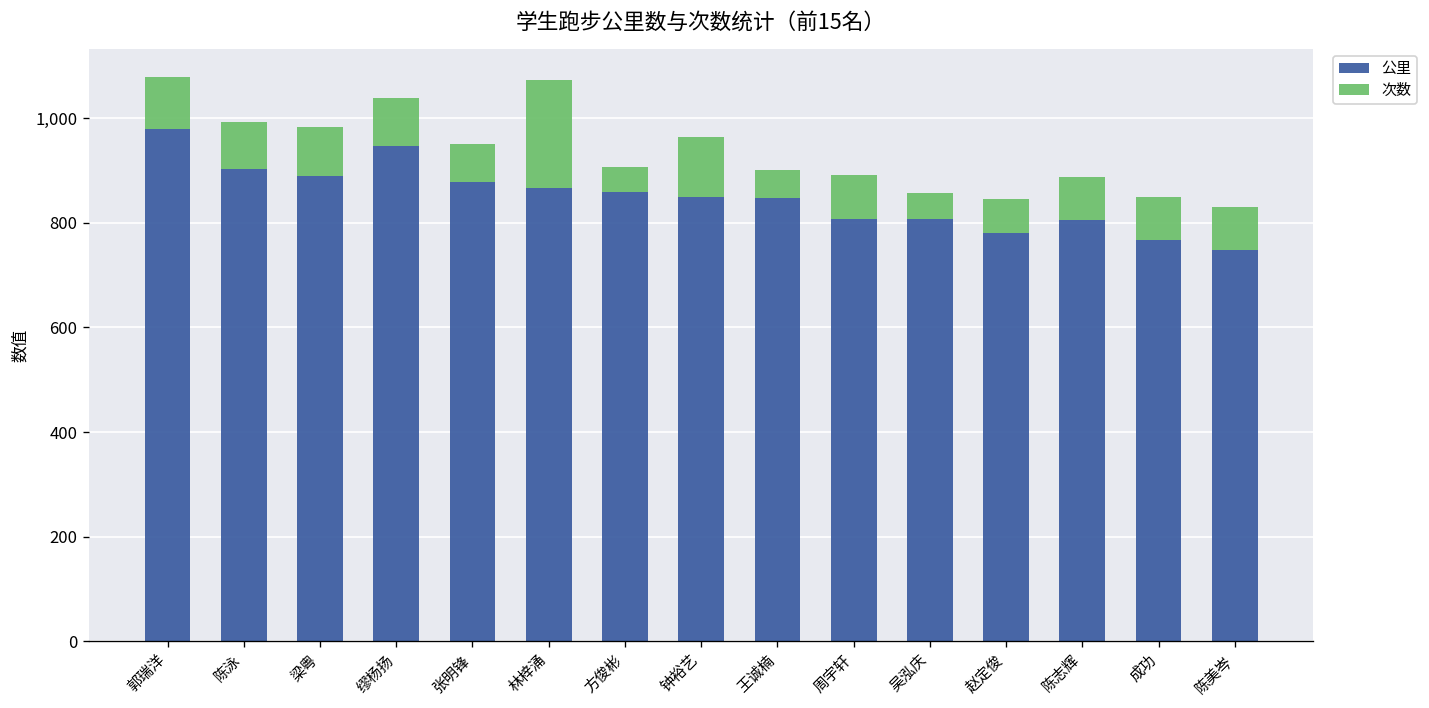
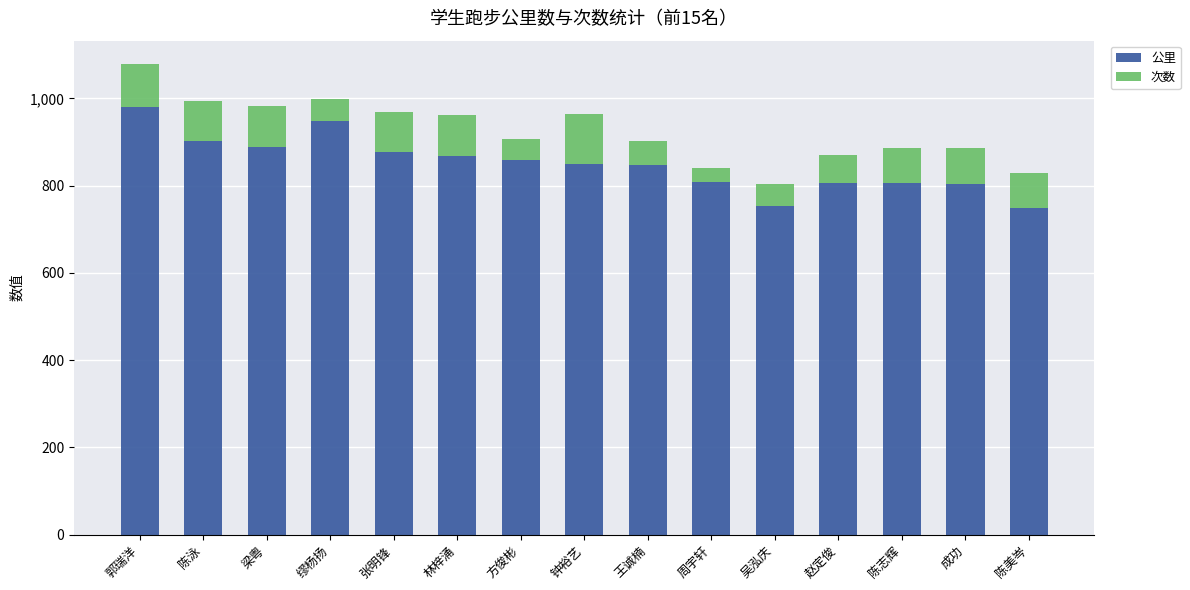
  {
    "公里": {
      "郭瑞洋": 980,
      "陈泳": 900,
      "梁粤": 890,
      "缪杨扬": 950,
      "张明锋": 880,
      "林梓涌": 870,
      "方俊彬": 860,
      "钟裕艺": 850,
      "王诚楠": 850,
      "周宇轩": 810,
-     "吴泓庆": 810,
-     "赵定俊": 780,
+     "吴泓庆": 750,
+     "赵定俊": 810,
      "陈志辉": 810,
-     "成功": 770,
+     "成功": 800,
      "陈美岑": 750
    },
    "次数": {
      "郭瑞洋": 100,
      "陈泳": 90,
      "梁粤": 90,
-     "缪杨扬": 90,
-     "张明锋": 70,
-     "林梓涌": 210,
+     "缪杨扬": 50,
+     "张明锋": 90,
+     "林梓涌": 100,
      "方俊彬": 50,
      "钟裕艺": 120,
      "王诚楠": 50,
-     "周宇轩": 80,
+     "周宇轩": 30,
      "吴泓庆": 50,
      "赵定俊": 60,
      "陈志辉": 80,
      "成功": 80,
      "陈美岑": 80
    }
  }
